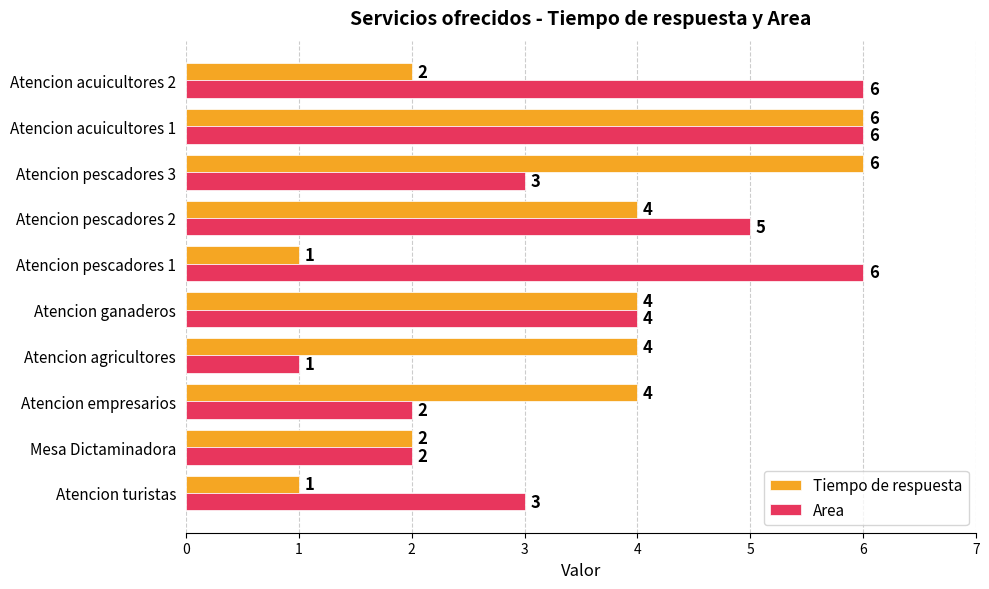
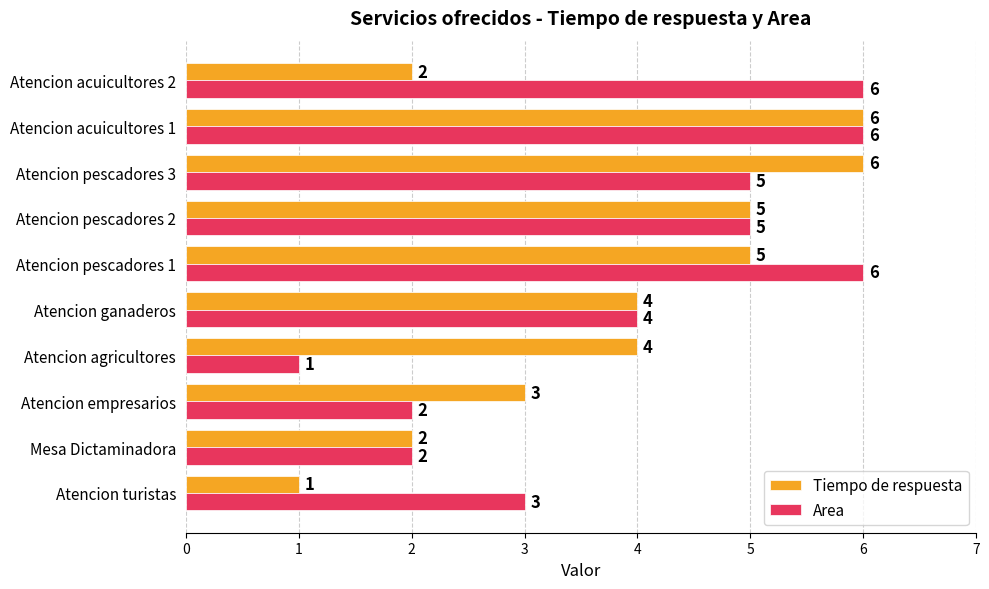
  {
    "Tiempo de respuesta": {
      "Atencion acuicultores 2": 2,
      "Atencion acuicultores 1": 6,
      "Atencion pescadores 3": 6,
-     "Atencion pescadores 2": 4,
-     "Atencion pescadores 1": 1,
+     "Atencion pescadores 2": 5,
+     "Atencion pescadores 1": 5,
      "Atencion ganaderos": 4,
      "Atencion agricultores": 4,
-     "Atencion empresarios": 4,
+     "Atencion empresarios": 3,
      "Mesa Dictaminadora": 2,
      "Atencion turistas": 1
    },
    "Area": {
      "Atencion acuicultores 2": 6,
      "Atencion acuicultores 1": 6,
-     "Atencion pescadores 3": 3,
+     "Atencion pescadores 3": 5,
      "Atencion pescadores 2": 5,
      "Atencion pescadores 1": 6,
      "Atencion ganaderos": 4,
      "Atencion agricultores": 1,
      "Atencion empresarios": 2,
      "Mesa Dictaminadora": 2,
      "Atencion turistas": 3
    }
  }
